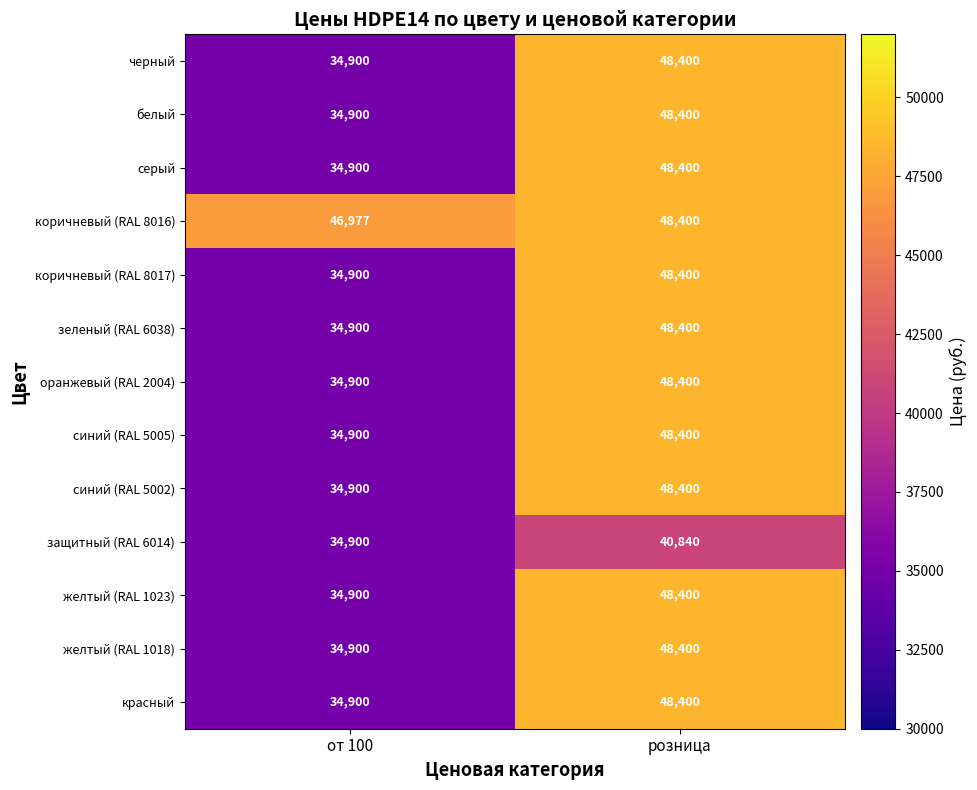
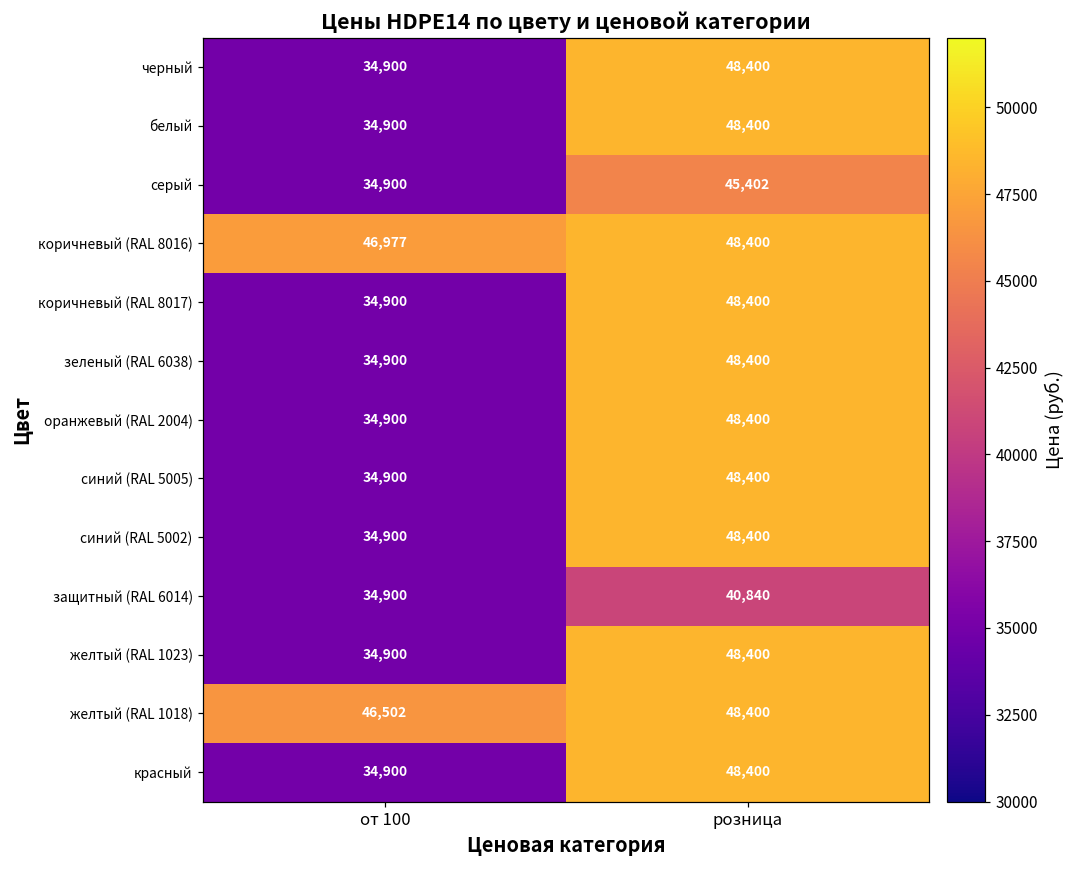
  {
    "черный": {
      "от 100": "34,900",
      "розница": "48,400"
    },
    "белый": {
      "от 100": "34,900",
      "розница": "48,400"
    },
    "серый": {
      "от 100": "34,900",
-     "розница": "48,400"
+     "розница": "45,402"
    },
    "коричневый (RAL 8016)": {
      "от 100": "46,977",
      "розница": "48,400"
    },
    "коричневый (RAL 8017)": {
      "от 100": "34,900",
      "розница": "48,400"
    },
    "зеленый (RAL 6038)": {
      "от 100": "34,900",
      "розница": "48,400"
    },
    "оранжевый (RAL 2004)": {
      "от 100": "34,900",
      "розница": "48,400"
    },
    "синий (RAL 5005)": {
      "от 100": "34,900",
      "розница": "48,400"
    },
    "синий (RAL 5002)": {
      "от 100": "34,900",
      "розница": "48,400"
    },
    "защитный (RAL 6014)": {
      "от 100": "34,900",
      "розница": "40,840"
    },
    "желтый (RAL 1023)": {
      "от 100": "34,900",
      "розница": "48,400"
    },
    "желтый (RAL 1018)": {
-     "от 100": "34,900",
+     "от 100": "46,502",
      "розница": "48,400"
    },
    "красный": {
      "от 100": "34,900",
      "розница": "48,400"
    }
  }
